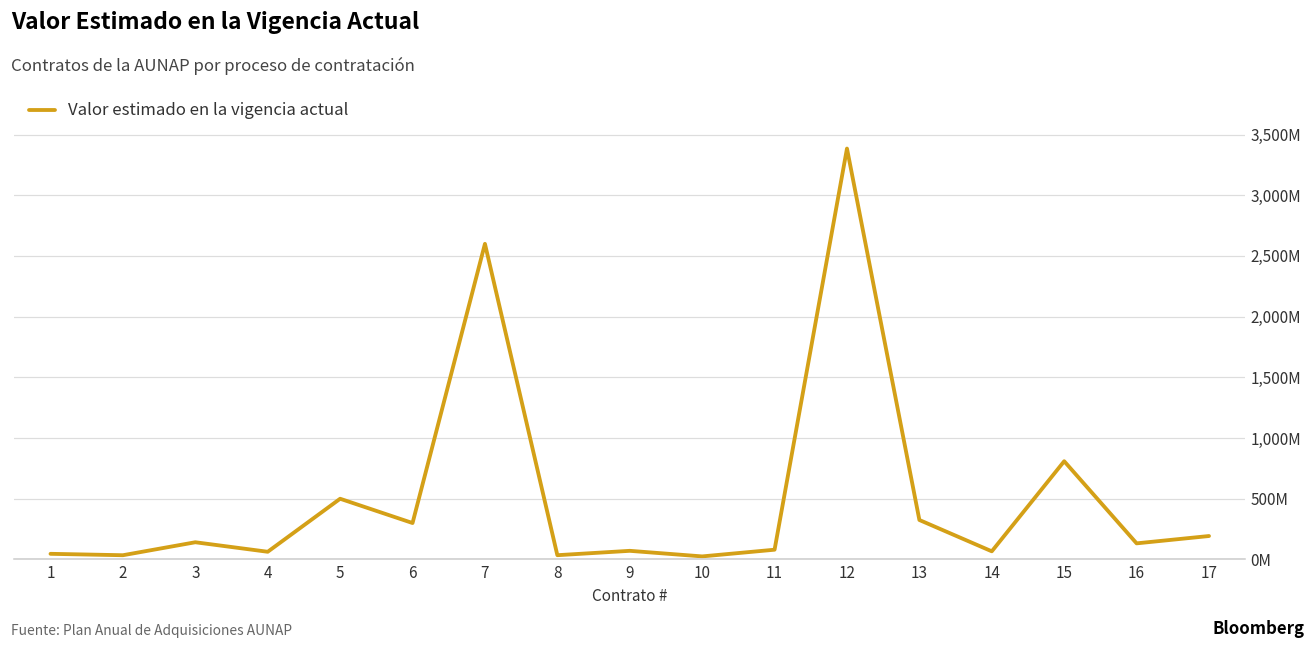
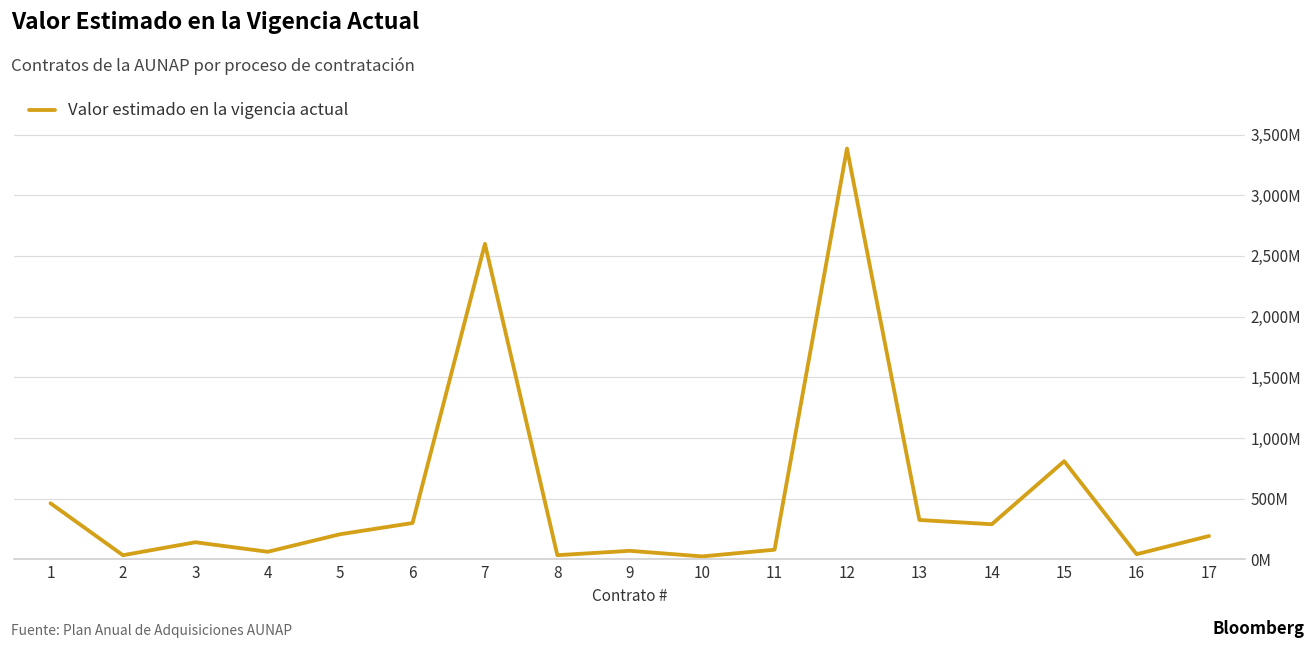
  {
-   "1": "50,000,000",
+   "1": "460,000,000",
    "2": "30,000,000",
    "3": "140,000,000",
    "4": "60,000,000",
-   "5": "500,000,000",
+   "5": "210,000,000",
    "6": "300,000,000",
    "7": "2,600,000,000",
    "8": "40,000,000",
    "9": "70,000,000",
    "10": "30,000,000",
    "11": "80,000,000",
    "12": "3,390,000,000",
    "13": "330,000,000",
-   "14": "70,000,000",
+   "14": "290,000,000",
    "15": "810,000,000",
-   "16": "130,000,000",
+   "16": "40,000,000",
    "17": "190,000,000"
  }
